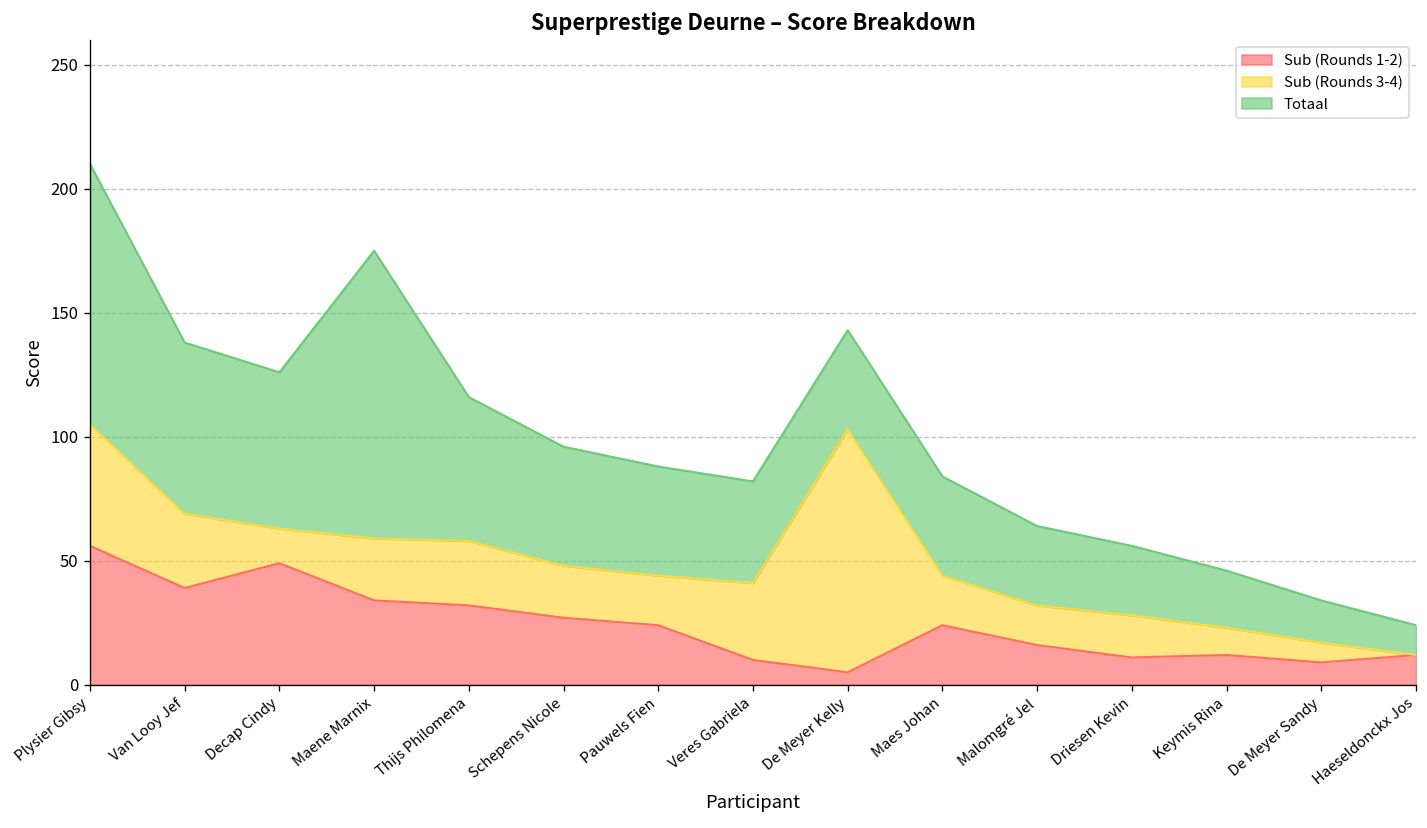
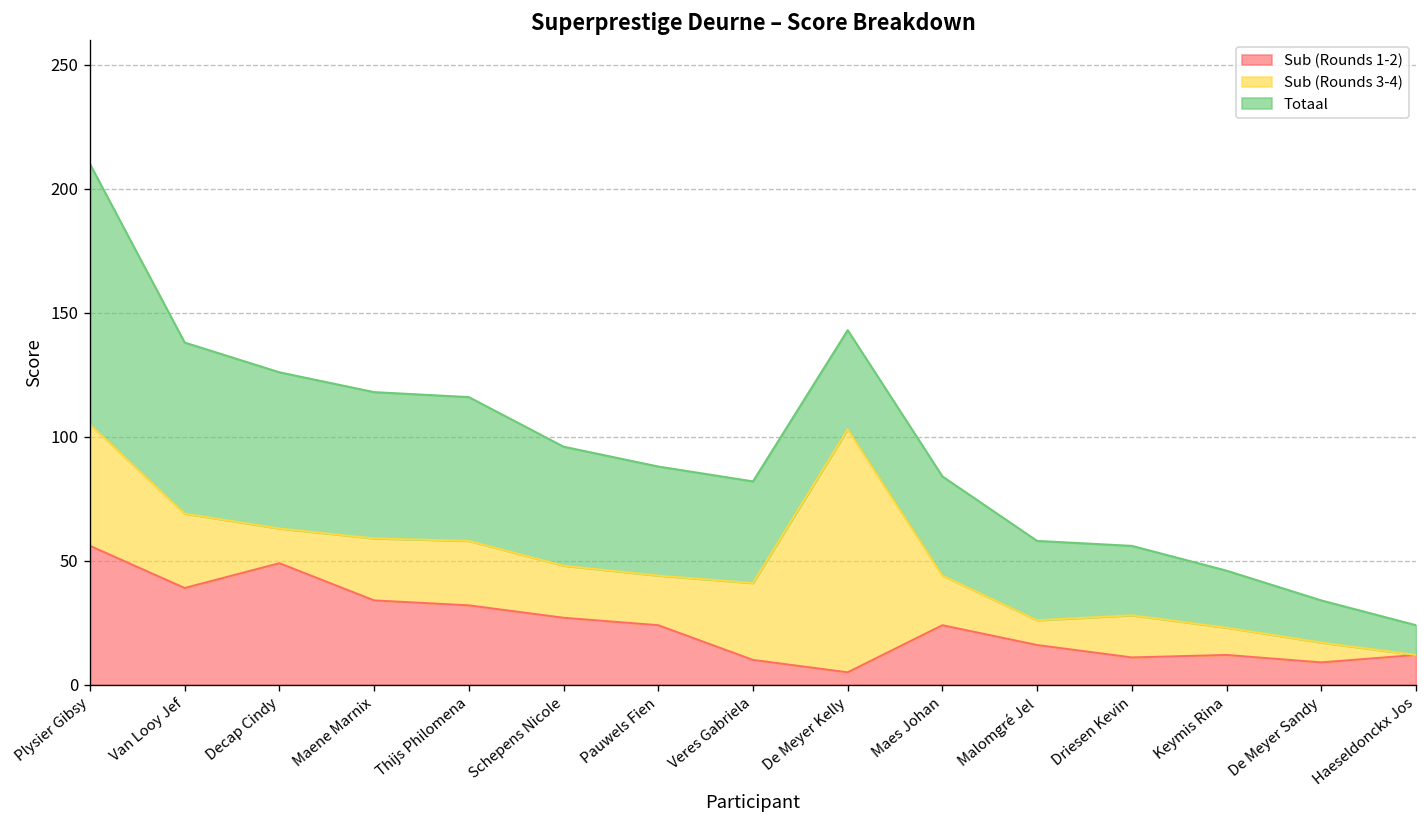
  {
    "Sub (Rounds 1-2)": {
      "Plysier Gibsy": 56,
      "Van Looy Jef": 39,
      "Decap Cindy": 49,
      "Maene Marnix": 34,
      "Thijs Philomena": 32,
      "Schepens Nicole": 27,
      "Pauwels Fien": 24,
      "Veres Gabriela": 10,
      "De Meyer Kelly": 5,
      "Maes Johan": 24,
      "Malomgré Jel": 16,
      "Driesen Kevin": 11,
      "Keymis Rina": 12,
      "De Meyer Sandy": 9
    },
    "Sub (Rounds 3-4)": {
      "Plysier Gibsy": 49,
      "Van Looy Jef": 30,
      "Decap Cindy": 14,
      "Maene Marnix": 25,
      "Thijs Philomena": 26,
      "Schepens Nicole": 21,
      "Pauwels Fien": 20,
      "Veres Gabriela": 31,
      "De Meyer Kelly": 98,
      "Maes Johan": 20,
-     "Malomgré Jel": 16,
+     "Malomgré Jel": 10,
      "Driesen Kevin": 17,
      "Keymis Rina": 11,
      "De Meyer Sandy": 8
    },
    "Totaal": {
      "Plysier Gibsy": 105,
      "Van Looy Jef": 69,
      "Decap Cindy": 63,
-     "Maene Marnix": 116,
+     "Maene Marnix": 59,
      "Thijs Philomena": 58,
      "Schepens Nicole": 48,
      "Pauwels Fien": 44,
      "Veres Gabriela": 41,
      "De Meyer Kelly": 40,
      "Maes Johan": 40,
      "Malomgré Jel": 32,
      "Driesen Kevin": 28,
      "Keymis Rina": 23,
      "De Meyer Sandy": 17,
      "Haeseldonckx Jos": 12
    }
  }
